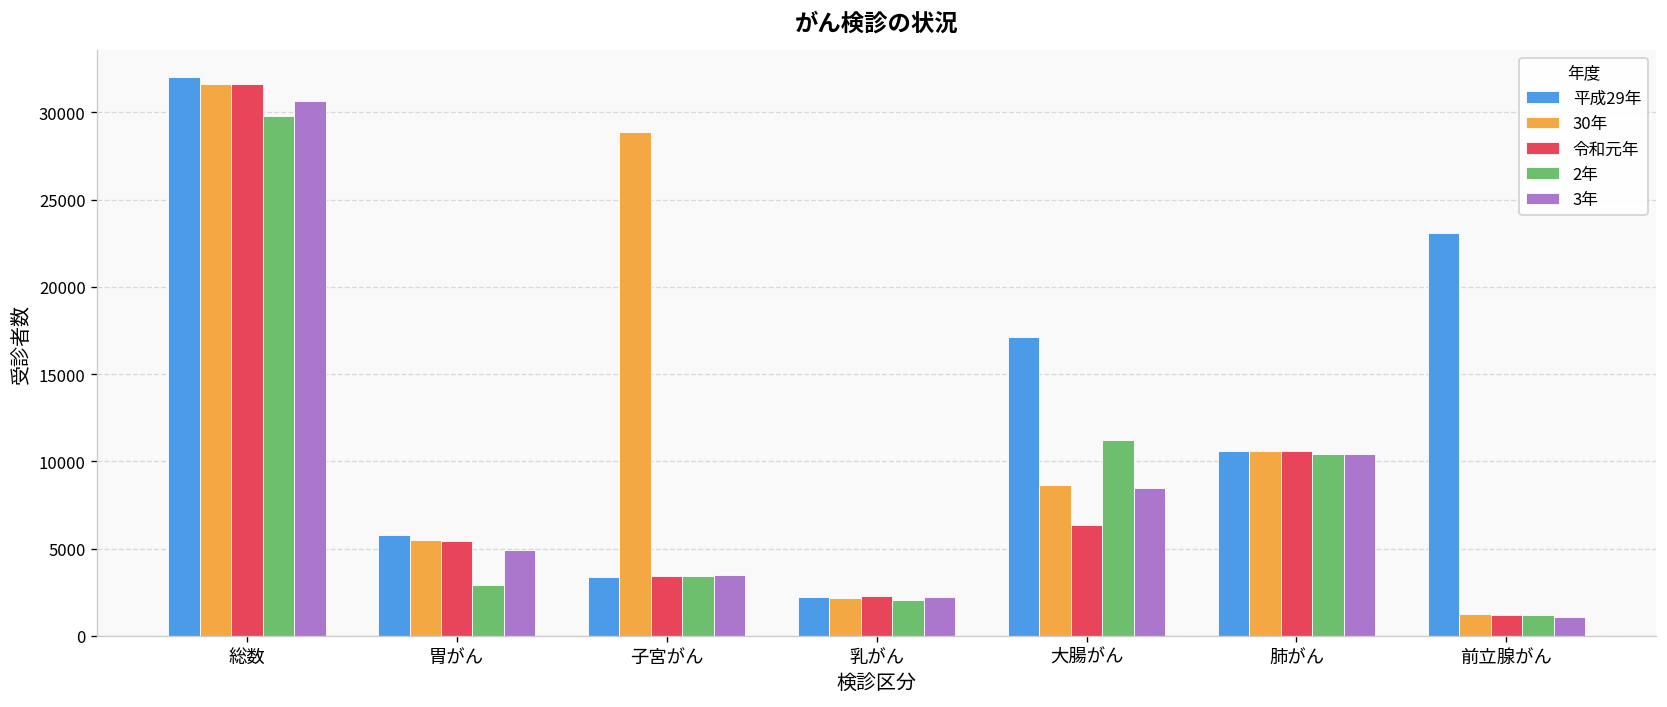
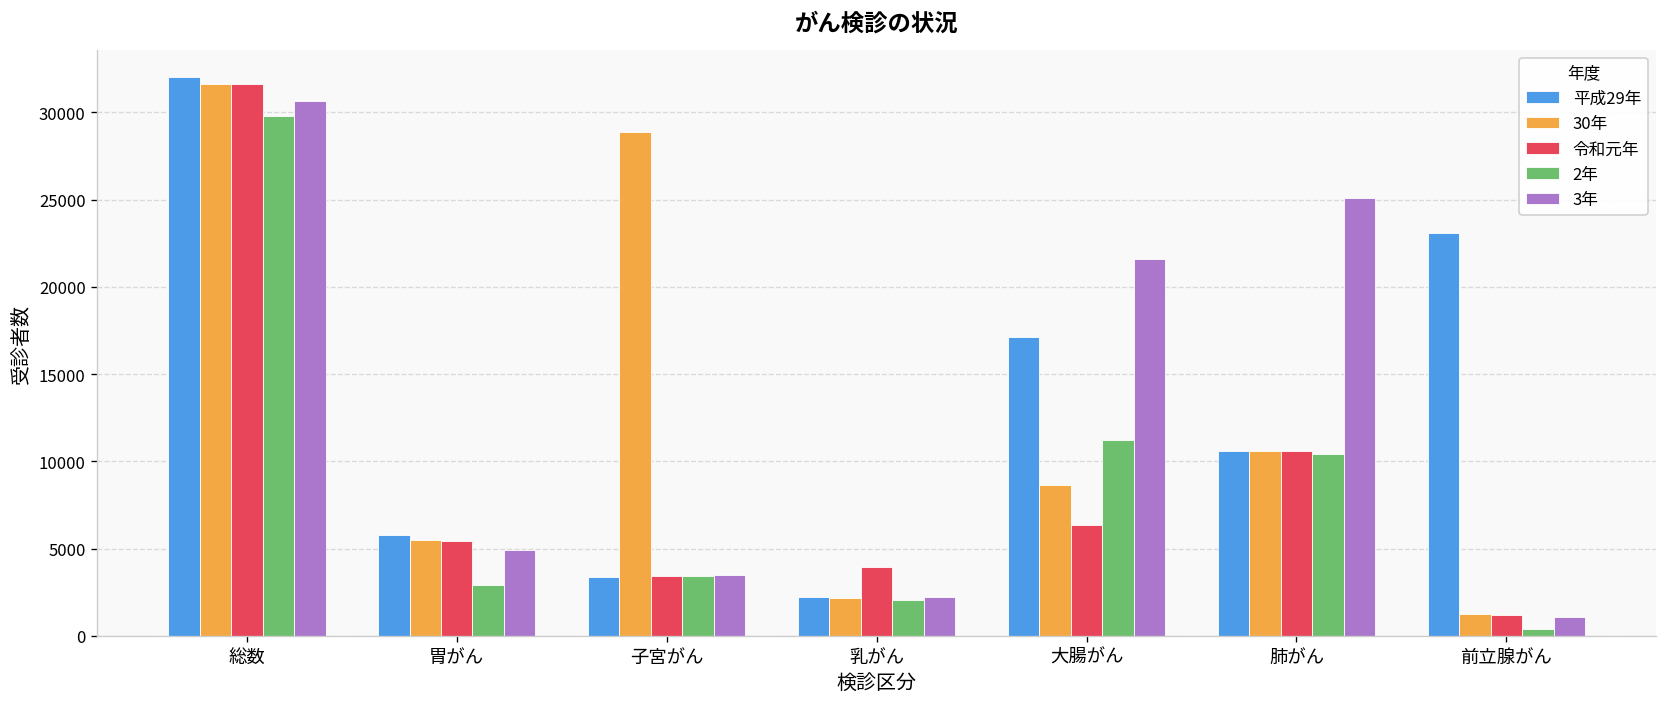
  {
    "平成29年": {
      "総数": 32000,
      "胃がん": 5800,
      "子宮がん": 3400,
      "乳がん": 2200,
      "大腸がん": 17100,
      "肺がん": 10600,
      "前立腺がん": 23100
    },
    "30年": {
      "総数": 31600,
      "胃がん": 5500,
      "子宮がん": 28900,
      "乳がん": 2200,
      "大腸がん": 8600,
      "肺がん": 10600,
      "前立腺がん": 1200
    },
    "令和元年": {
      "総数": 31600,
      "胃がん": 5400,
      "子宮がん": 3400,
-     "乳がん": 2300,
+     "乳がん": 3900,
      "大腸がん": 6300,
      "肺がん": 10600,
      "前立腺がん": 1200
    },
    "2年": {
      "総数": 29800,
      "胃がん": 2900,
      "子宮がん": 3400,
      "乳がん": 2000,
      "大腸がん": 11200,
      "肺がん": 10400,
-     "前立腺がん": 1200
+     "前立腺がん": 400
    },
    "3年": {
      "総数": 30700,
      "胃がん": 4900,
      "子宮がん": 3500,
      "乳がん": 2200,
-     "大腸がん": 8500,
-     "肺がん": 10400,
+     "大腸がん": 21600,
+     "肺がん": 25100,
      "前立腺がん": 1100
    }
  }
